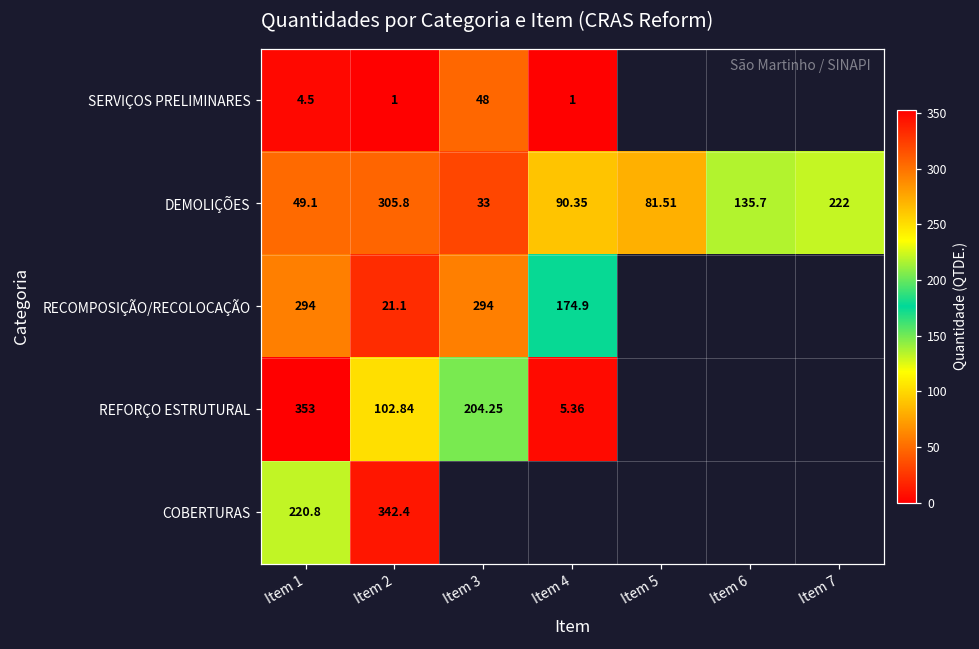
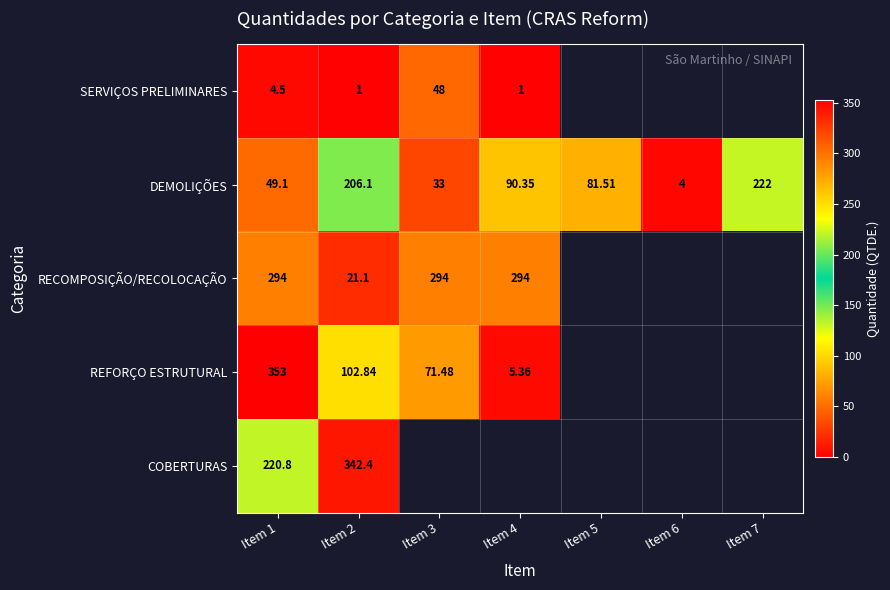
  {
    "SERVIÇOS PRELIMINARES": {
      "Item 1": 4.5,
      "Item 2": 1,
      "Item 3": 48,
      "Item 4": 1
    },
    "DEMOLIÇÕES": {
      "Item 1": 49.1,
-     "Item 2": 305.8,
+     "Item 2": 206.1,
      "Item 3": 33,
      "Item 4": 90.35,
      "Item 5": 81.51,
-     "Item 6": 135.7,
+     "Item 6": 4,
      "Item 7": 222
    },
    "RECOMPOSIÇÃO/RECOLOCAÇÃO": {
      "Item 1": 294,
      "Item 2": 21.1,
      "Item 3": 294,
-     "Item 4": 174.9
+     "Item 4": 294
    },
    "REFORÇO ESTRUTURAL": {
      "Item 1": 353,
      "Item 2": 102.84,
-     "Item 3": 204.25,
+     "Item 3": 71.48,
      "Item 4": 5.36
    },
    "COBERTURAS": {
      "Item 1": 220.8,
      "Item 2": 342.4
    }
  }
